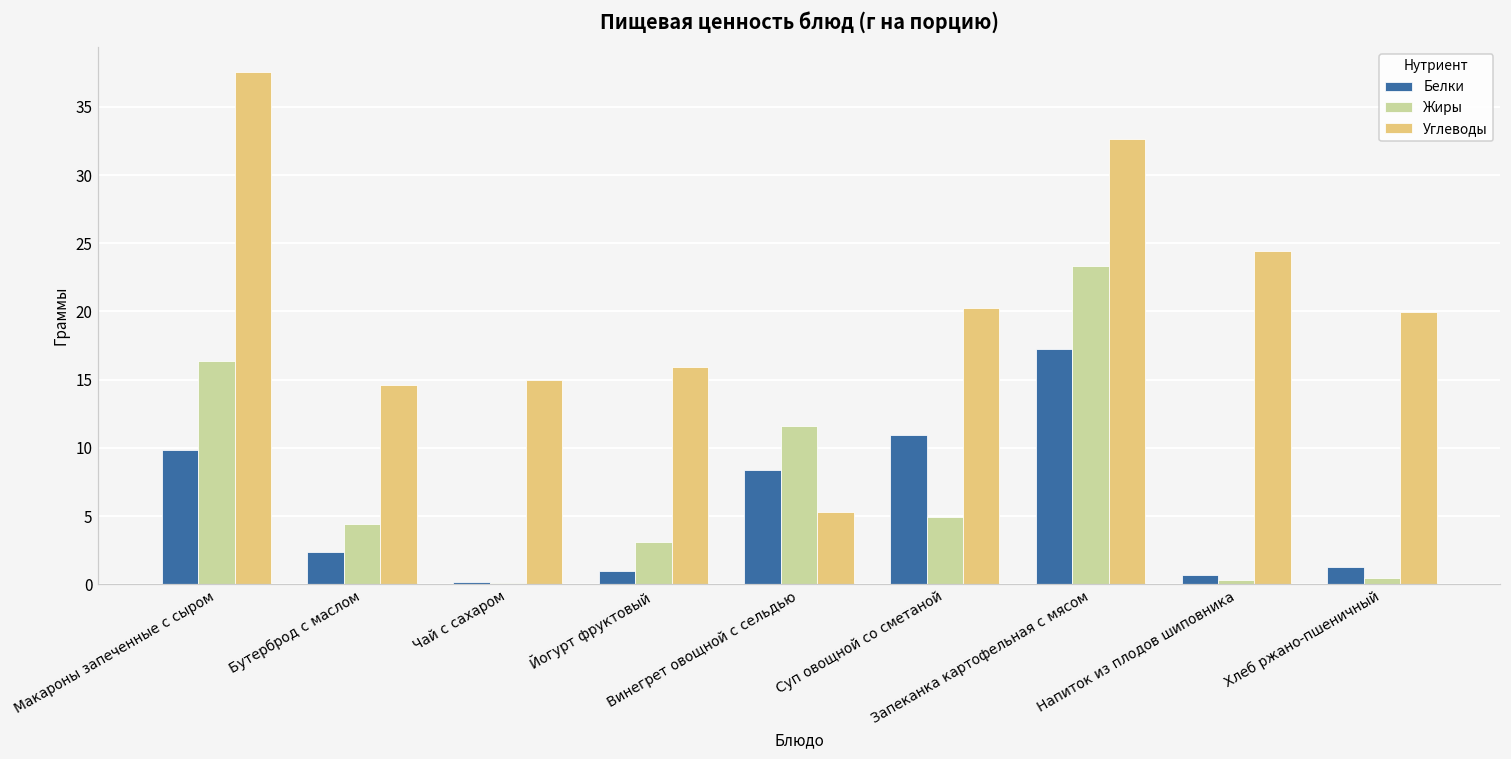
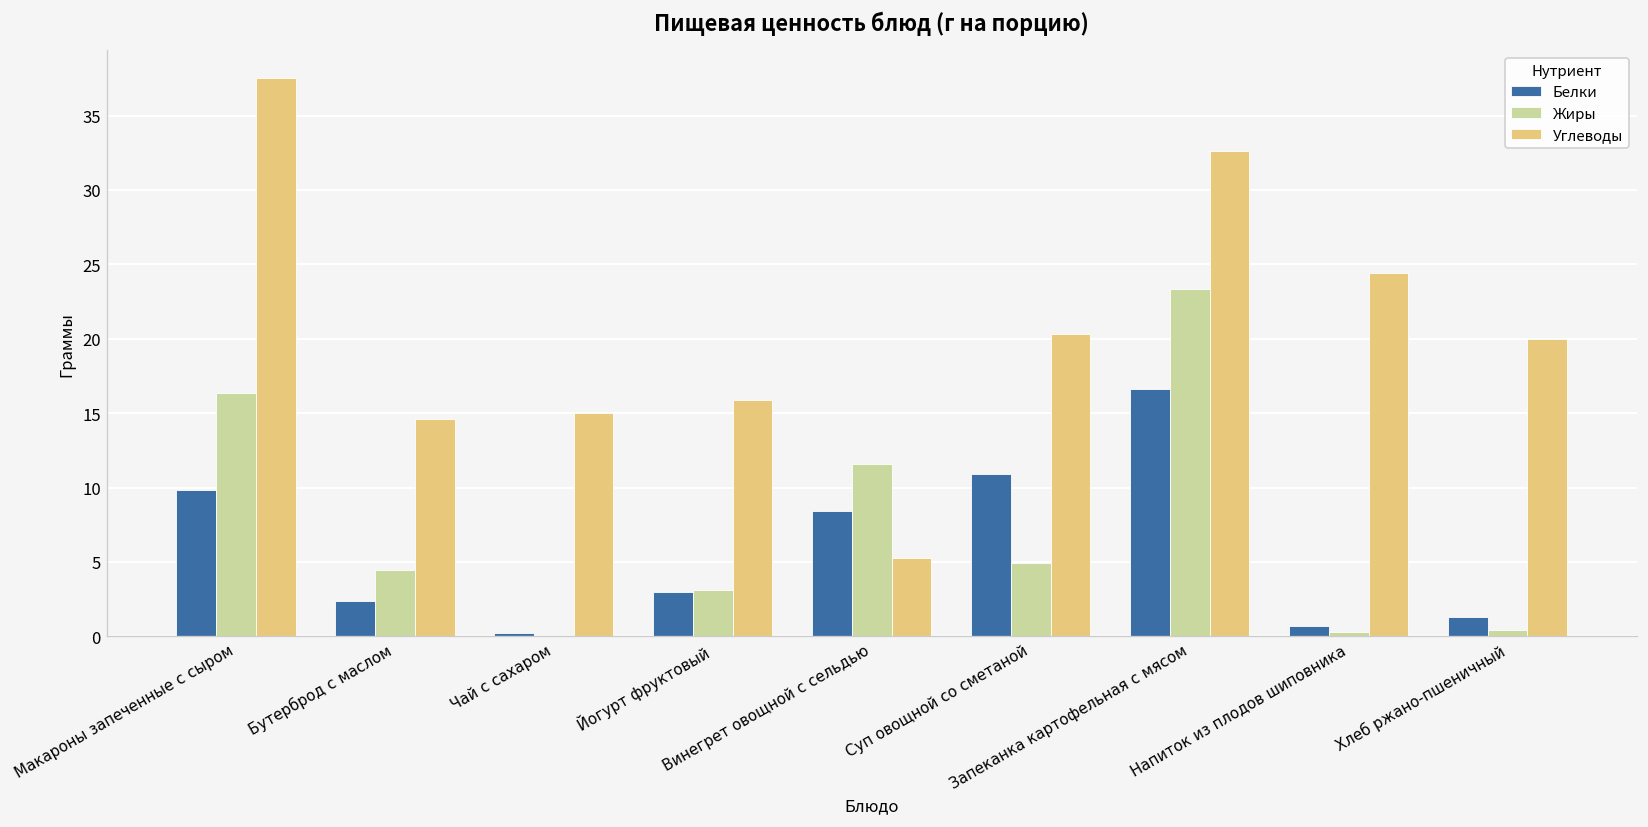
  {
    "Белки": {
      "Макароны запеченные с сыром": 9.8,
      "Бутерброд с маслом": 2.4,
-     "Йогурт фруктовый": 1,
+     "Йогурт фруктовый": 3,
      "Винегрет овощной с сельдью": 8.4,
      "Суп овощной со сметаной": 10.9,
-     "Запеканка картофельная с мясом": 17.3,
+     "Запеканка картофельная с мясом": 16.6,
      "Напиток из плодов шиповника": 0.7,
      "Хлеб ржано-пшеничный": 1.3
    }
  }
